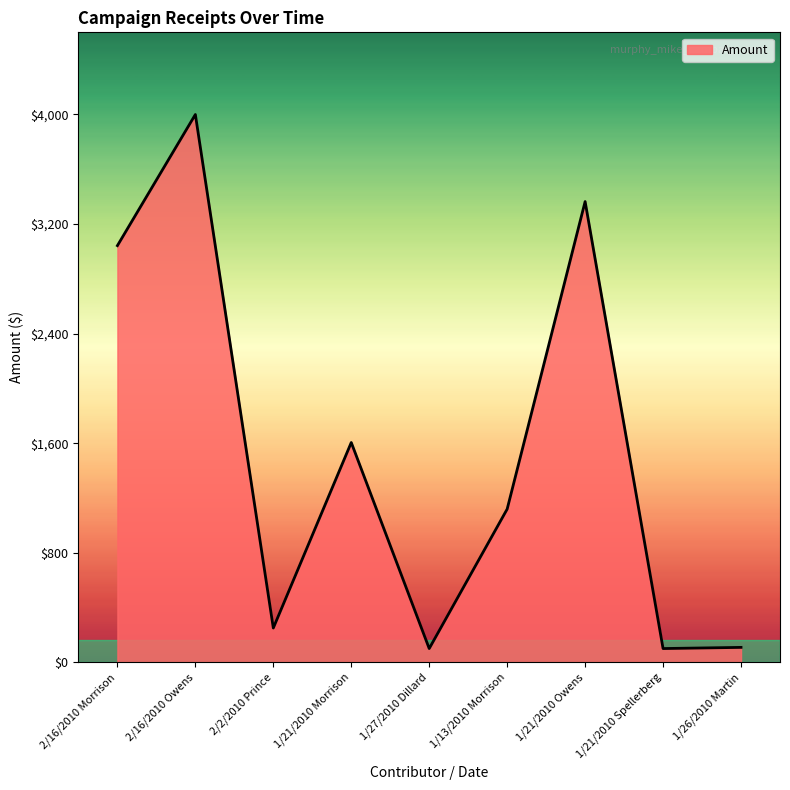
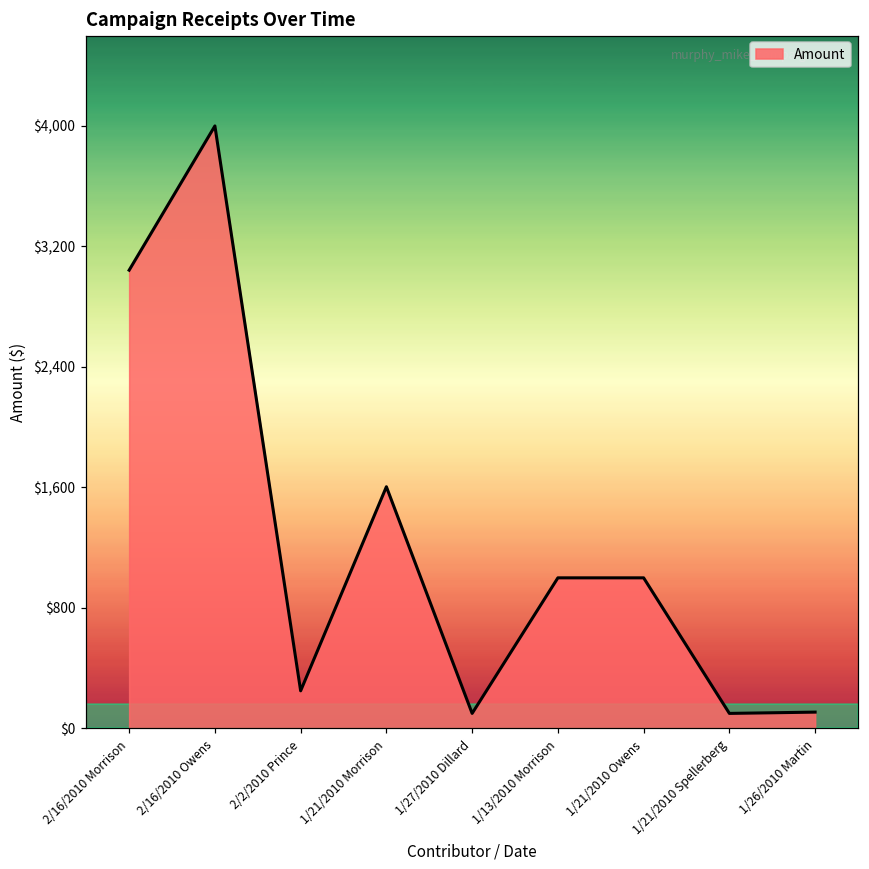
  {
    "2/16/2010 Morrison": "$3,040",
    "2/16/2010 Owens": "$4,000",
    "2/2/2010 Prince": "$250",
    "1/21/2010 Morrison": "$1,600",
-   "1/13/2010 Morrison": "$1,120",
-   "1/21/2010 Owens": "$3,360"
+   "1/13/2010 Morrison": "$1,000",
+   "1/21/2010 Owens": "$1,000"
  }
